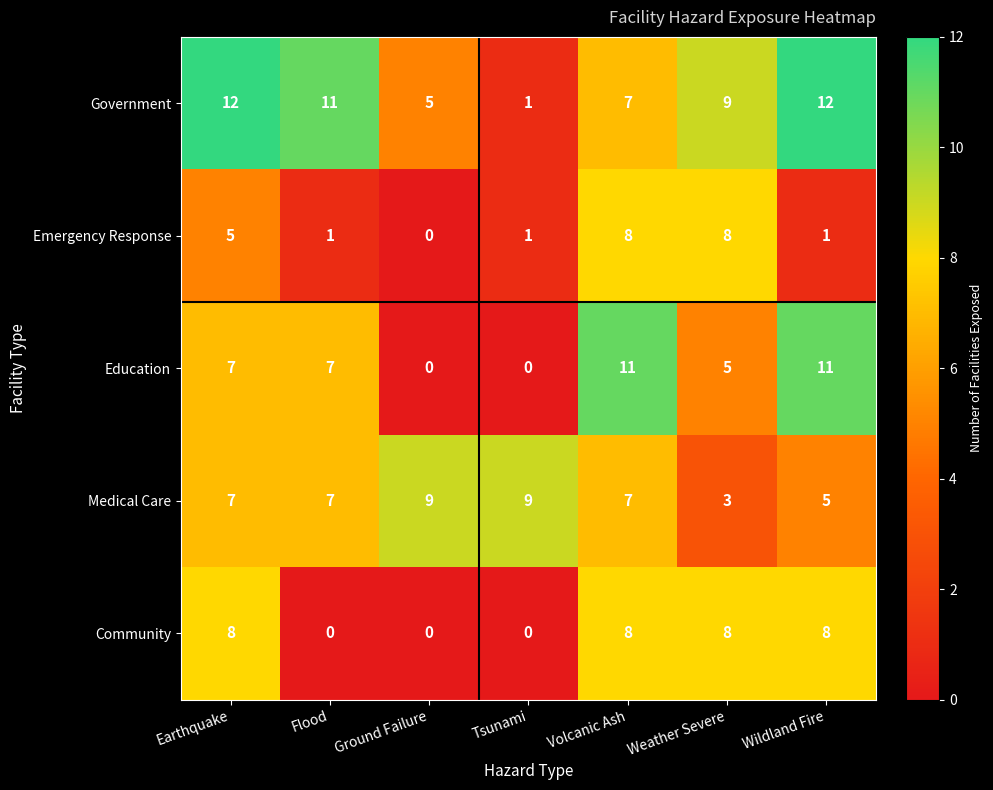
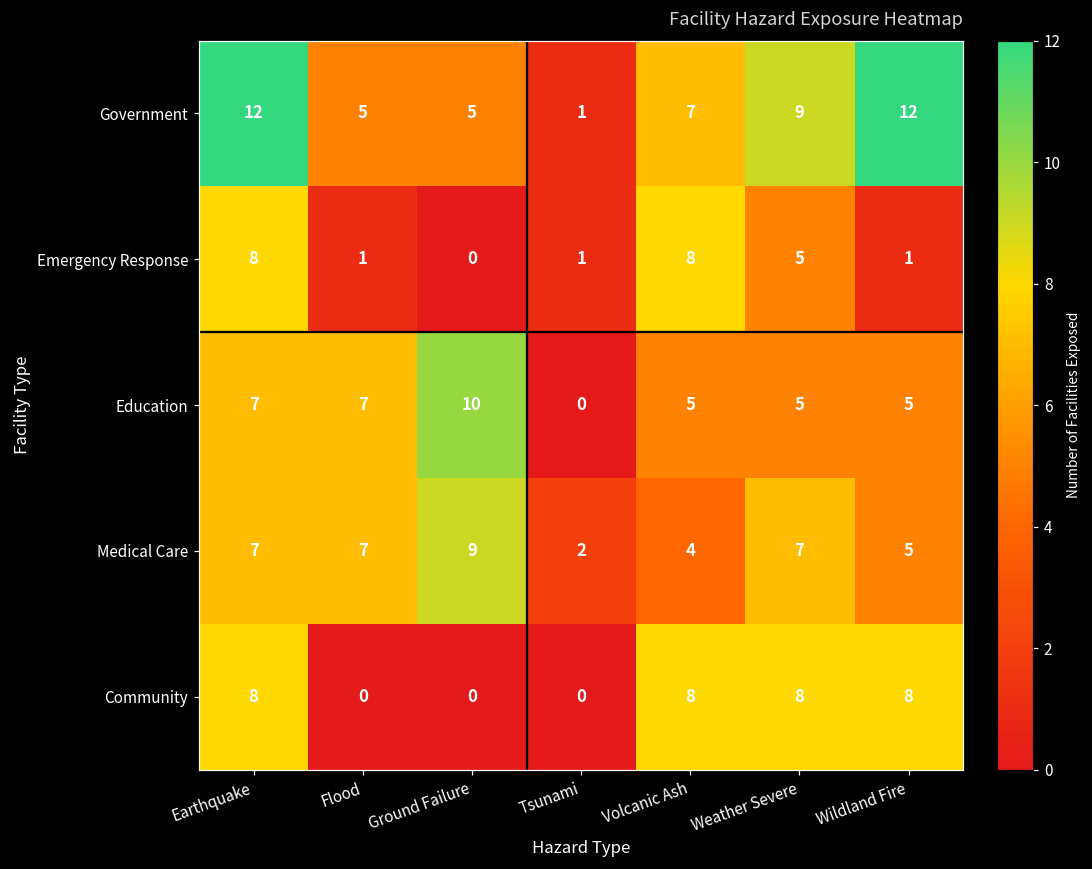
  {
    "Government": {
      "Earthquake": 12,
-     "Flood": 11,
+     "Flood": 5,
      "Ground Failure": 5,
      "Tsunami": 1,
      "Volcanic Ash": 7,
      "Weather Severe": 9,
      "Wildland Fire": 12
    },
    "Emergency Response": {
-     "Earthquake": 5,
+     "Earthquake": 8,
      "Flood": 1,
      "Ground Failure": 0,
      "Tsunami": 1,
      "Volcanic Ash": 8,
-     "Weather Severe": 8,
+     "Weather Severe": 5,
      "Wildland Fire": 1
    },
    "Education": {
      "Earthquake": 7,
      "Flood": 7,
-     "Ground Failure": 0,
+     "Ground Failure": 10,
      "Tsunami": 0,
-     "Volcanic Ash": 11,
+     "Volcanic Ash": 5,
      "Weather Severe": 5,
-     "Wildland Fire": 11
+     "Wildland Fire": 5
    },
    "Medical Care": {
      "Earthquake": 7,
      "Flood": 7,
      "Ground Failure": 9,
-     "Tsunami": 9,
-     "Volcanic Ash": 7,
-     "Weather Severe": 3,
+     "Tsunami": 2,
+     "Volcanic Ash": 4,
+     "Weather Severe": 7,
      "Wildland Fire": 5
    },
    "Community": {
      "Earthquake": 8,
      "Flood": 0,
      "Ground Failure": 0,
      "Tsunami": 0,
      "Volcanic Ash": 8,
      "Weather Severe": 8,
      "Wildland Fire": 8
    }
  }
